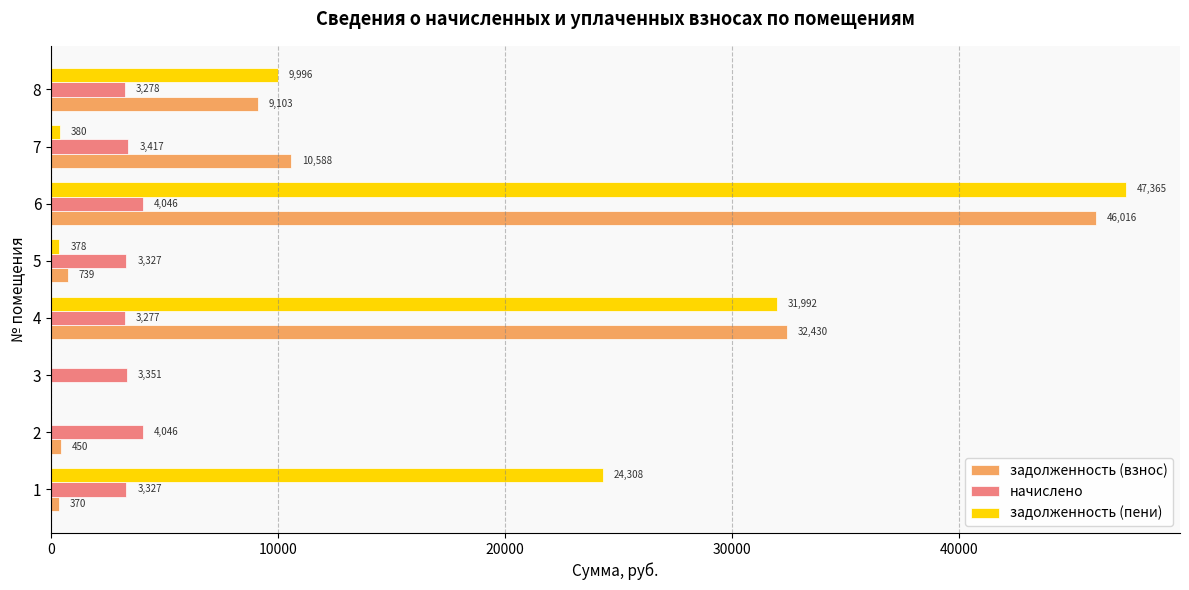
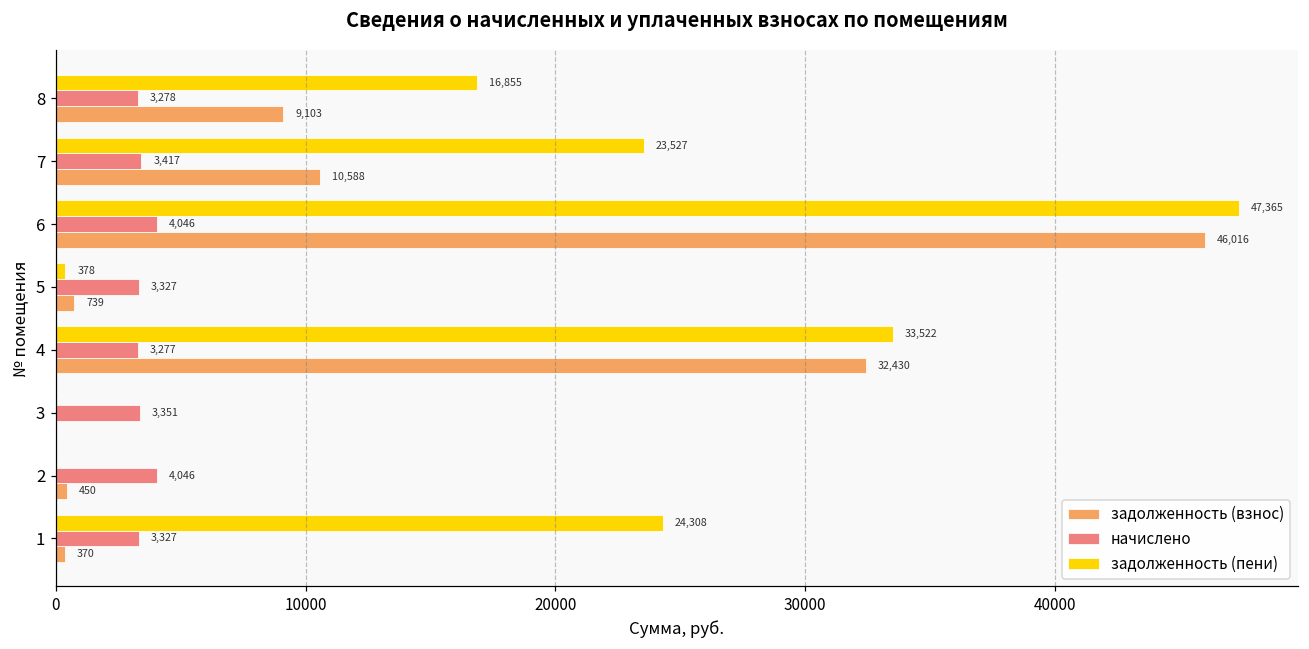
  {
    "задолженность (пени)": {
-     "8": "9,996",
-     "7": "380",
+     "8": "16,855",
+     "7": "23,527",
      "6": "47,365",
      "5": "378",
-     "4": "31,992",
+     "4": "33,522",
      "1": "24,308"
    }
  }
